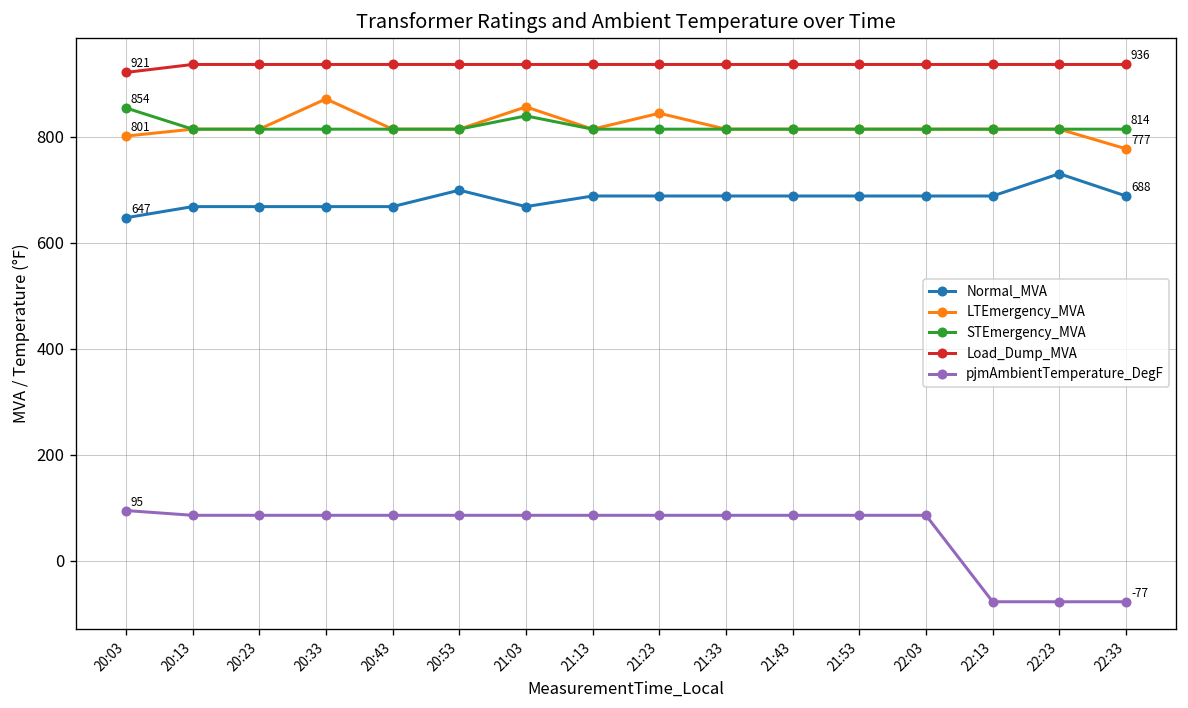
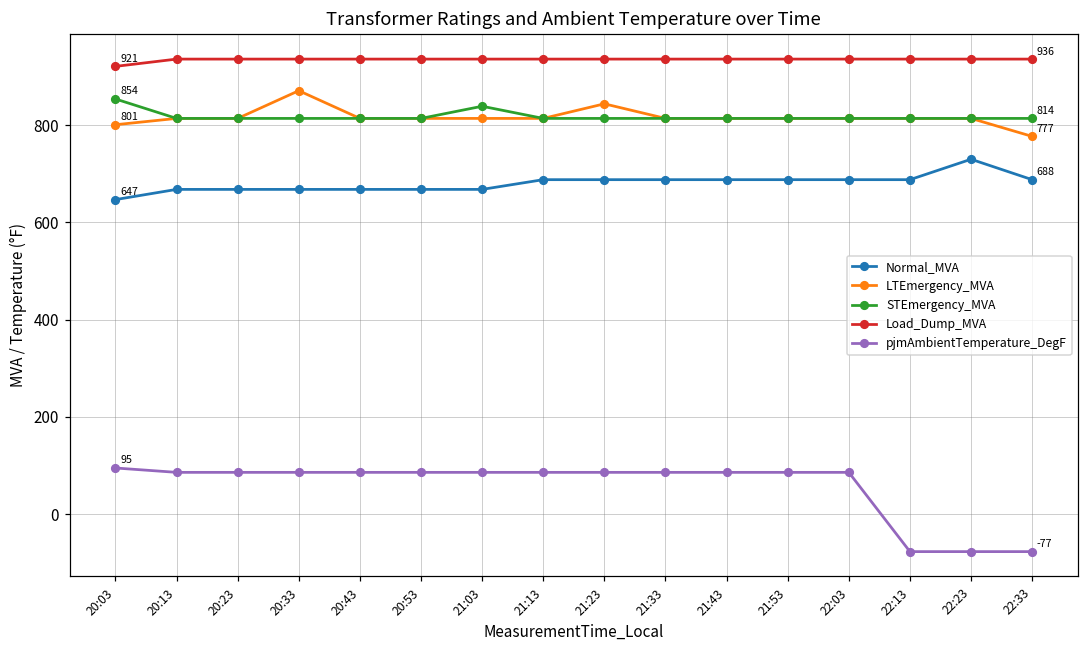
  {
    "Normal_MVA": {
      "20:13": 670,
      "20:23": 670,
      "20:33": 670,
      "20:43": 670,
-     "20:53": 700,
+     "20:53": 670,
      "21:03": 670,
      "21:13": 690,
      "21:23": 690,
      "21:33": 690,
      "21:43": 690,
      "21:53": 690,
      "22:03": 690,
      "22:13": 690,
      "22:23": 730
    },
    "LTEmergency_MVA": {
      "20:33": 870,
-     "21:03": 860,
+     "21:03": 810,
      "21:23": 840
    },
    "STEmergency_MVA": {
      "20:03": 854,
      "22:33": 814
    },
    "Load_Dump_MVA": {
      "20:03": 921,
      "22:33": 936
    },
    "pjmAmbientTemperature_DegF": {
      "20:03": 95,
      "22:33": -77
    }
  }
